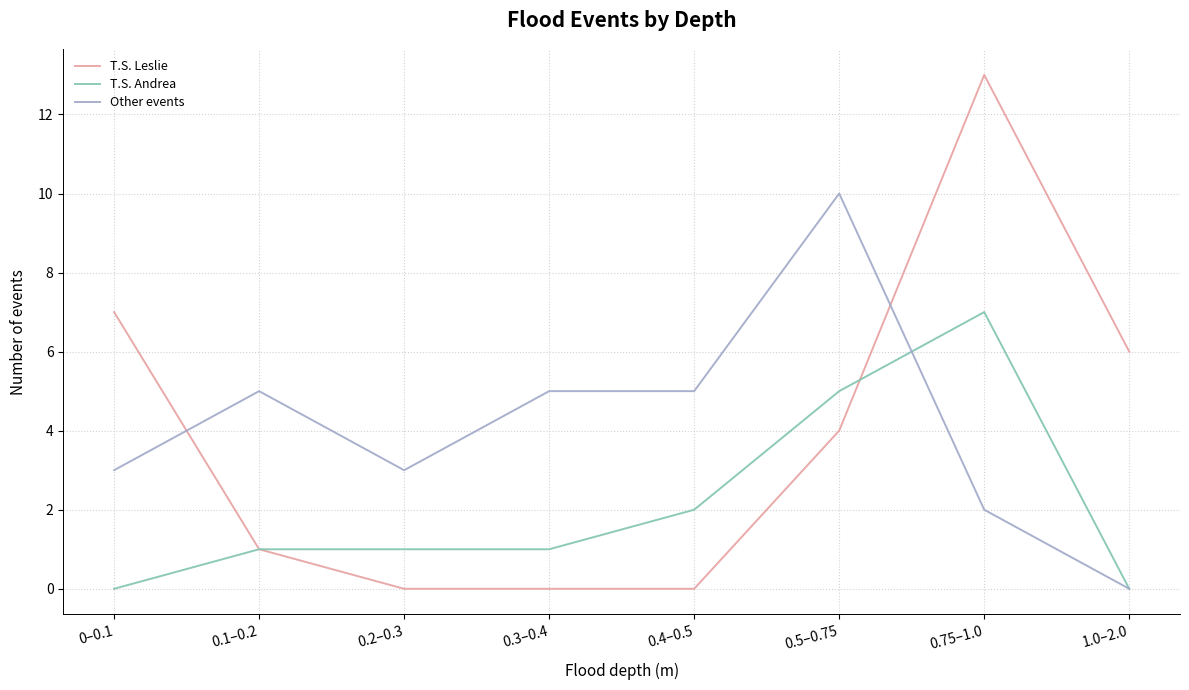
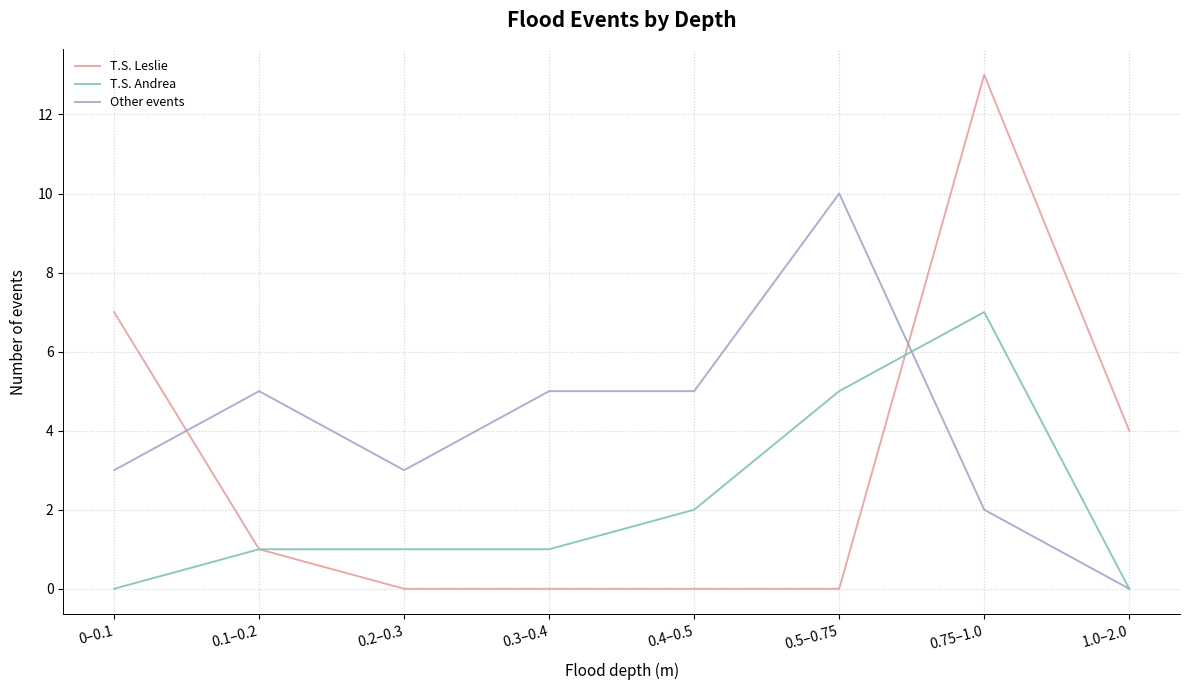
  {
    "T.S. Leslie": {
      "0–0.1": 7,
      "0.2–0.3": 0,
      "0.3–0.4": 0,
      "0.4–0.5": 0,
-     "0.5–0.75": 4,
+     "0.5–0.75": 0,
      "0.75–1.0": 13,
-     "1.0–2.0": 6
+     "1.0–2.0": 4
    }
  }
